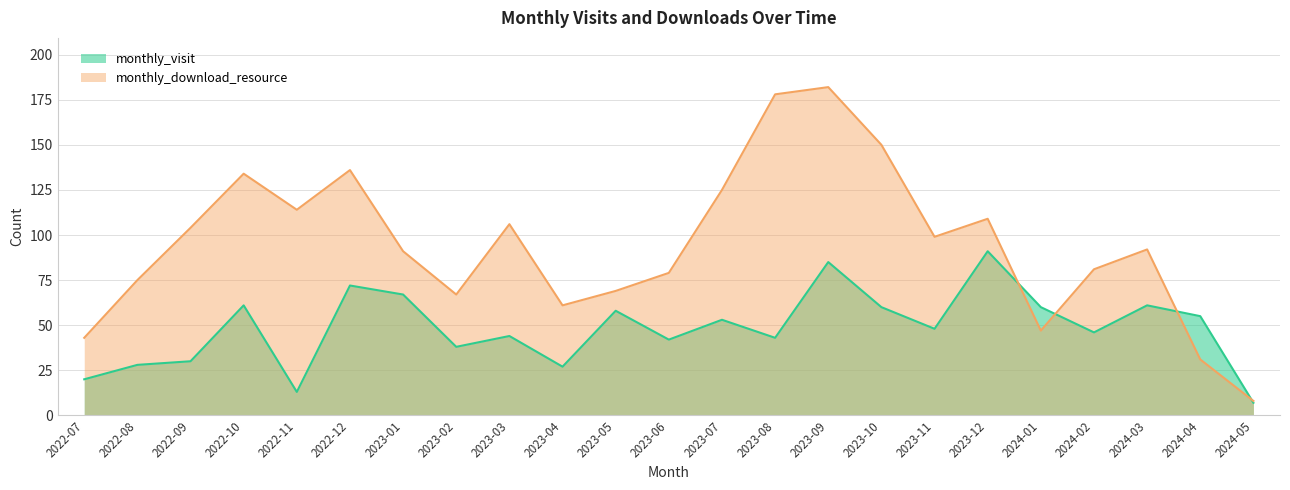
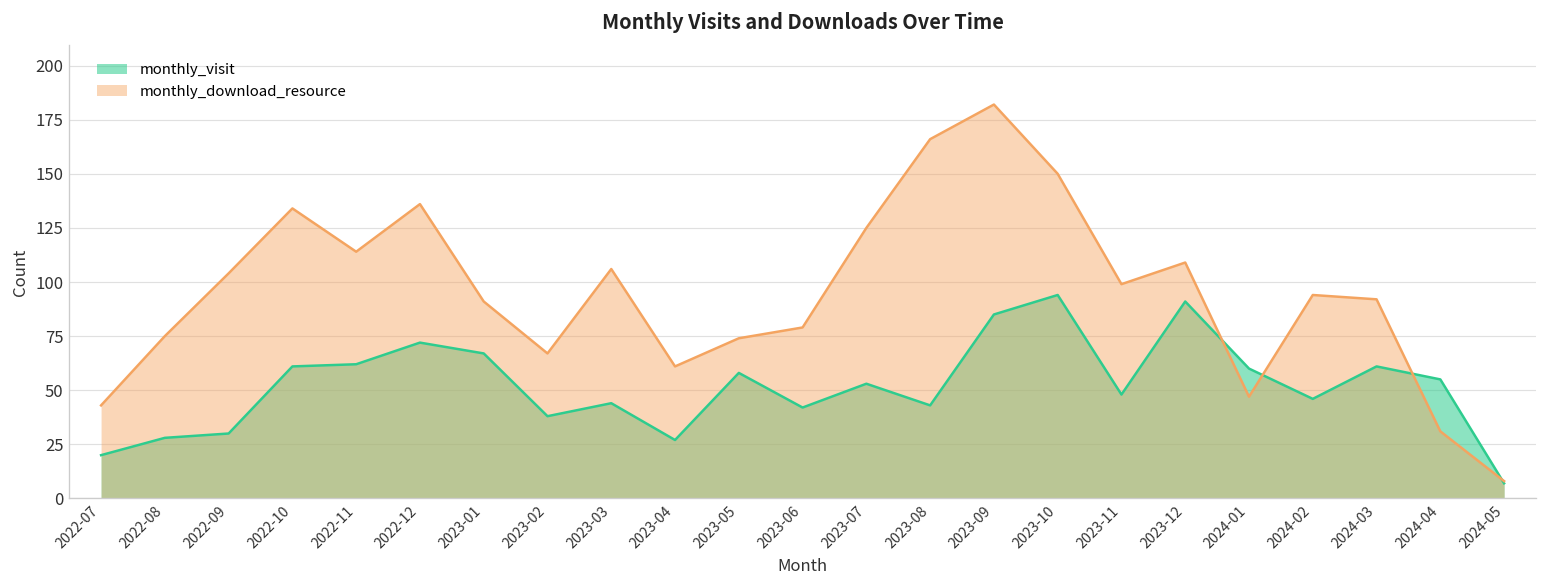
  {
    "monthly_visit": {
      "2022-07": 20,
      "2022-08": 28,
      "2022-09": 30,
      "2022-10": 61,
-     "2022-11": 13,
+     "2022-11": 62,
      "2022-12": 72,
      "2023-01": 67,
      "2023-02": 38,
      "2023-03": 44,
      "2023-04": 27,
      "2023-05": 58,
      "2023-06": 42,
      "2023-07": 53,
      "2023-08": 43,
      "2023-09": 85,
-     "2023-10": 60,
+     "2023-10": 94,
      "2023-11": 48,
      "2023-12": 91,
      "2024-01": 60,
      "2024-02": 46,
      "2024-03": 61,
      "2024-04": 55
    },
    "monthly_download_resource": {
      "2022-07": 43,
      "2022-08": 75,
      "2022-09": 104,
      "2022-10": 134,
      "2022-11": 114,
      "2022-12": 136,
      "2023-01": 91,
      "2023-02": 67,
      "2023-03": 106,
      "2023-04": 61,
-     "2023-05": 69,
+     "2023-05": 74,
      "2023-06": 79,
      "2023-07": 125,
-     "2023-08": 178,
+     "2023-08": 166,
      "2023-09": 182,
      "2023-10": 150,
      "2023-11": 99,
      "2023-12": 109,
      "2024-01": 47,
-     "2024-02": 81,
+     "2024-02": 94,
      "2024-03": 92,
      "2024-04": 31
    }
  }
